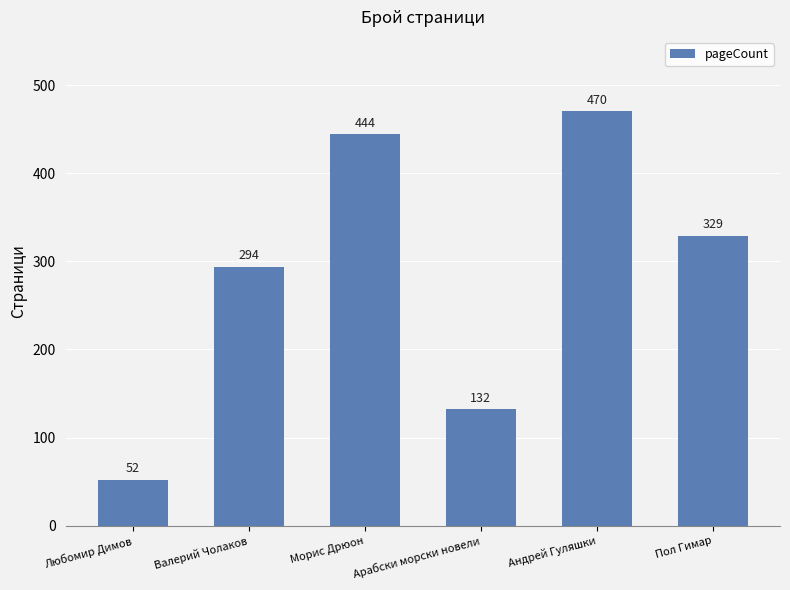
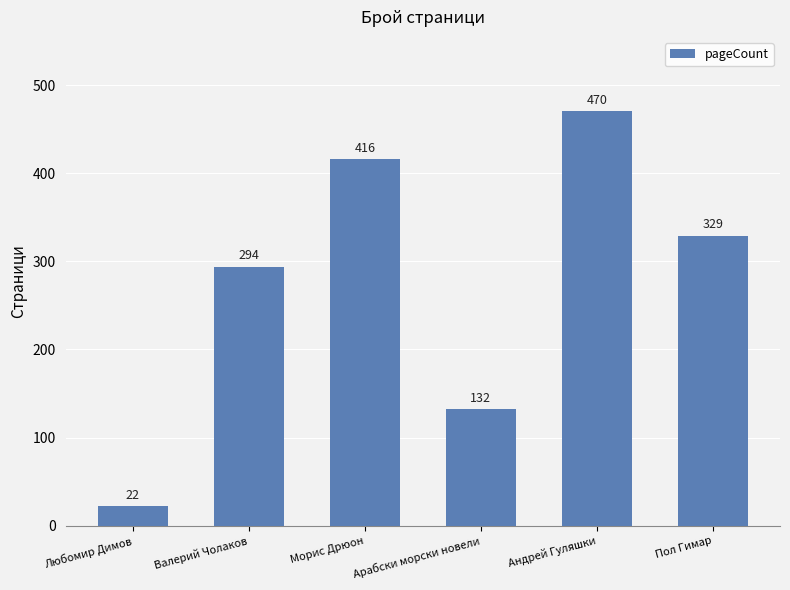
  {
-   "Любомир Димов": 52,
+   "Любомир Димов": 22,
    "Валерий Чолаков": 294,
-   "Морис Дрюон": 444,
+   "Морис Дрюон": 416,
    "Арабски морски новели": 132,
    "Андрей Гуляшки": 470,
    "Пол Гимар": 329
  }
